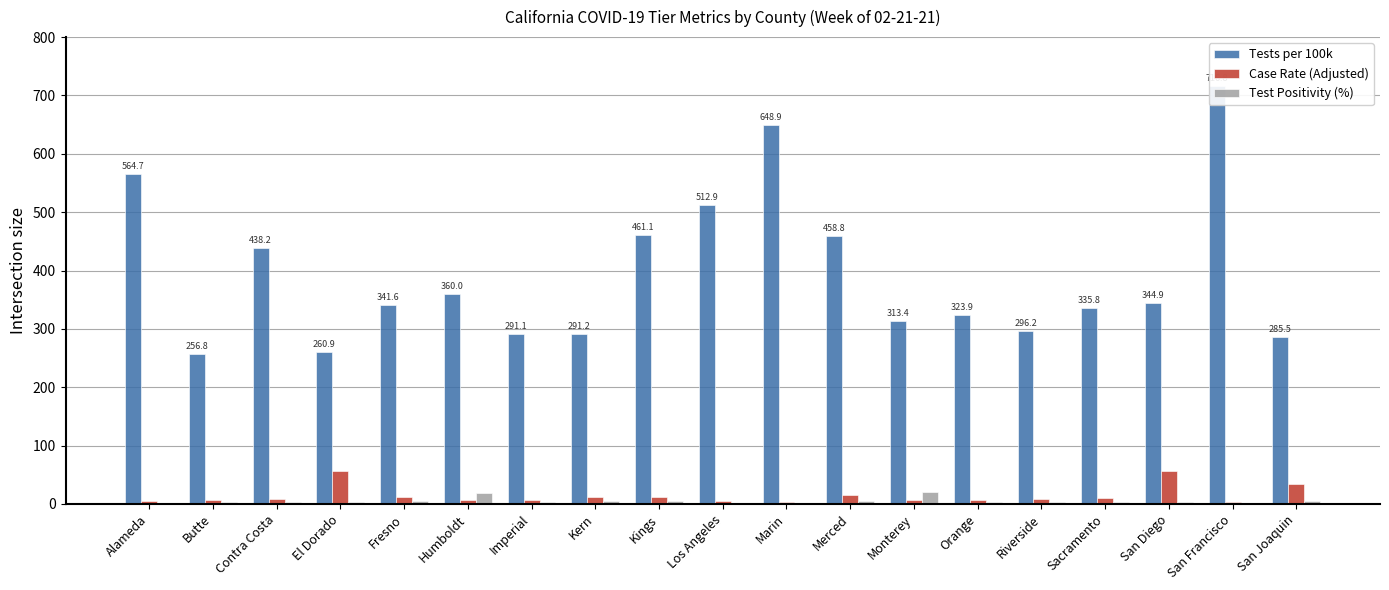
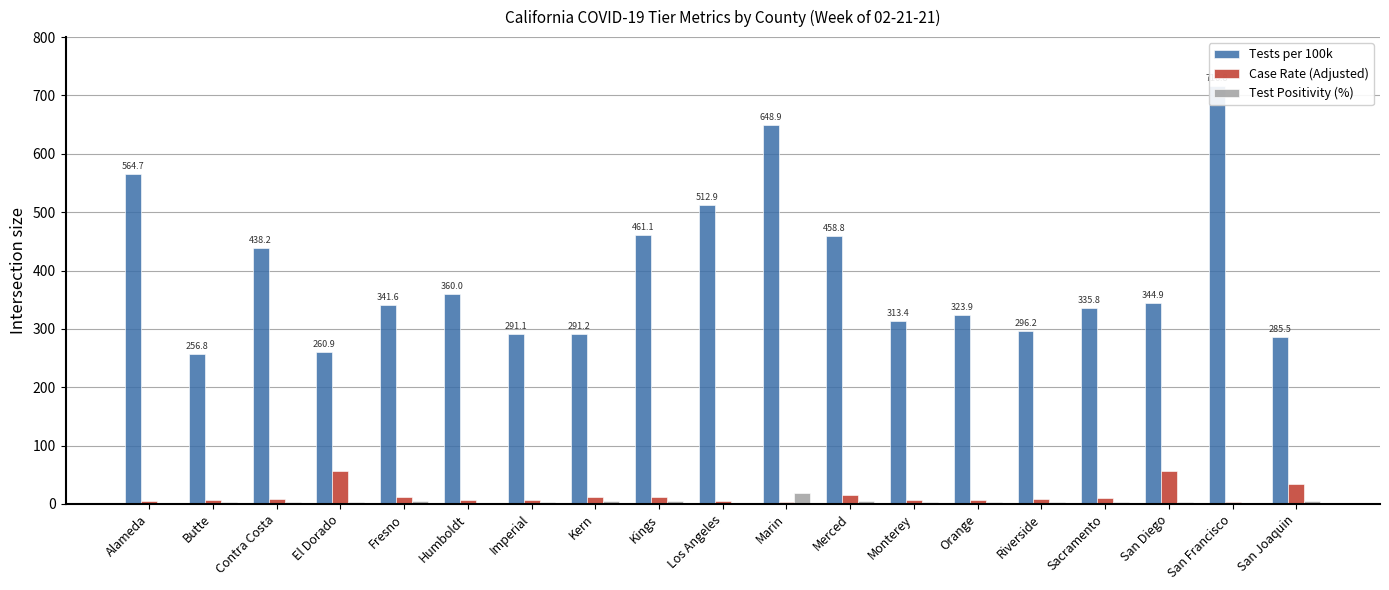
  {
    "Tests per 100k": {
      "Alameda": 564.7,
      "Butte": 256.8,
      "Contra Costa": 438.2,
      "El Dorado": 260.9,
      "Fresno": 341.6,
      "Humboldt": 360.0,
      "Imperial": 291.1,
      "Kern": 291.2,
      "Kings": 461.1,
      "Los Angeles": 512.9,
      "Marin": 648.9,
      "Merced": 458.8,
      "Monterey": 313.4,
      "Orange": 323.9,
      "Riverside": 296.2,
      "Sacramento": 335.8,
      "San Diego": 344.9,
      "San Joaquin": 285.5
    },
    "Case Rate (Adjusted)": {
      "Alameda": 0,
      "Butte": 10,
      "Contra Costa": 10,
      "El Dorado": 60,
      "Fresno": 10,
      "Humboldt": 10,
      "Imperial": 10,
      "Kern": 10,
      "Kings": 10,
      "Los Angeles": 10,
      "Merced": 10,
      "Monterey": 10,
      "Orange": 10,
      "Riverside": 10,
      "Sacramento": 10,
      "San Diego": 60,
      "San Joaquin": 30
    },
    "Test Positivity (%)": {
      "Fresno": 10,
-     "Humboldt": 20,
+     "Humboldt": 0,
      "Kern": 0,
      "Kings": 0,
-     "Marin": 0,
+     "Marin": 20,
      "Merced": 10,
-     "Monterey": 20,
+     "Monterey": 0,
      "San Joaquin": 0
    }
  }
